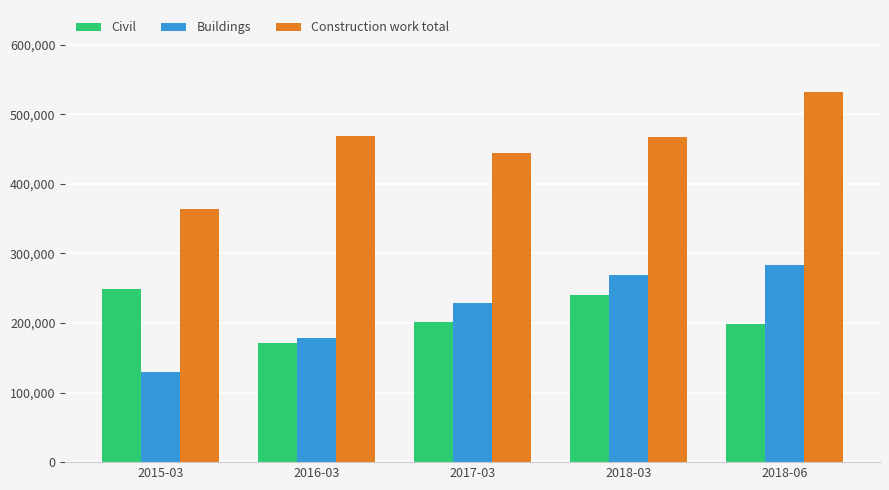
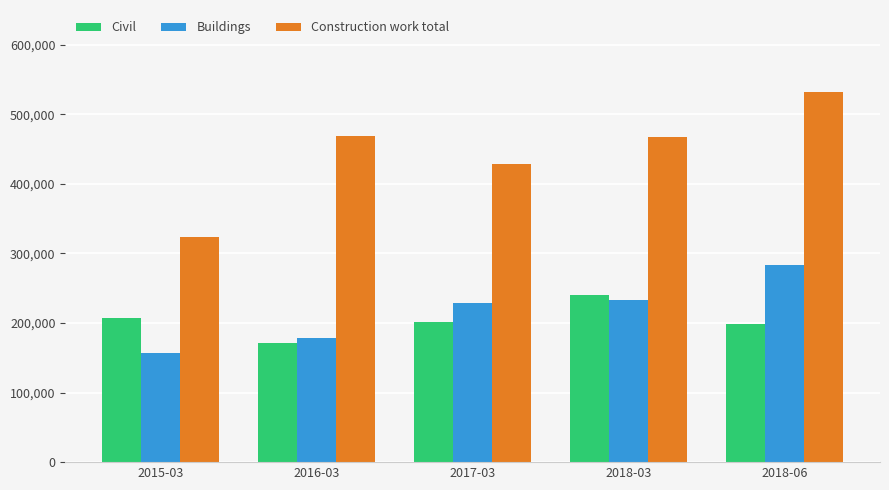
  {
    "Civil": {
-     "2015-03": "250,000",
+     "2015-03": "210,000",
      "2016-03": "170,000",
      "2017-03": "200,000",
      "2018-03": "240,000",
      "2018-06": "200,000"
    },
    "Buildings": {
-     "2015-03": "130,000",
+     "2015-03": "160,000",
      "2016-03": "180,000",
      "2017-03": "230,000",
-     "2018-03": "270,000",
+     "2018-03": "230,000",
      "2018-06": "280,000"
    },
    "Construction work total": {
-     "2015-03": "360,000",
+     "2015-03": "320,000",
      "2016-03": "470,000",
-     "2017-03": "440,000",
+     "2017-03": "430,000",
      "2018-03": "470,000",
      "2018-06": "530,000"
    }
  }
